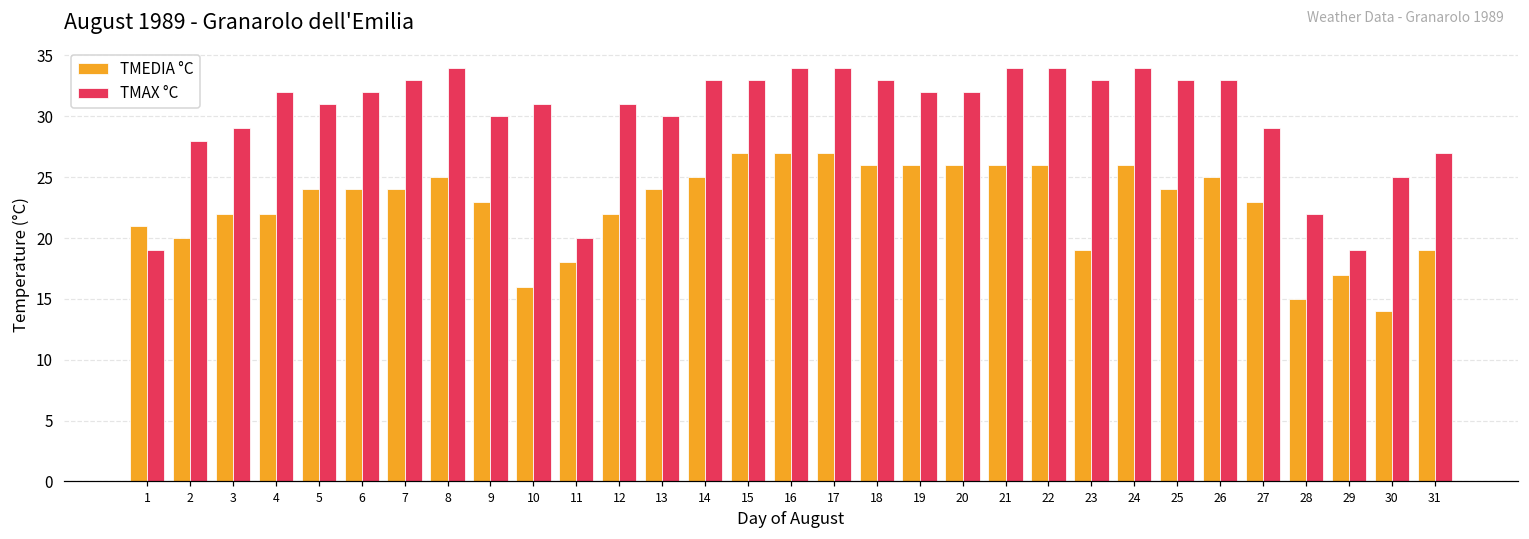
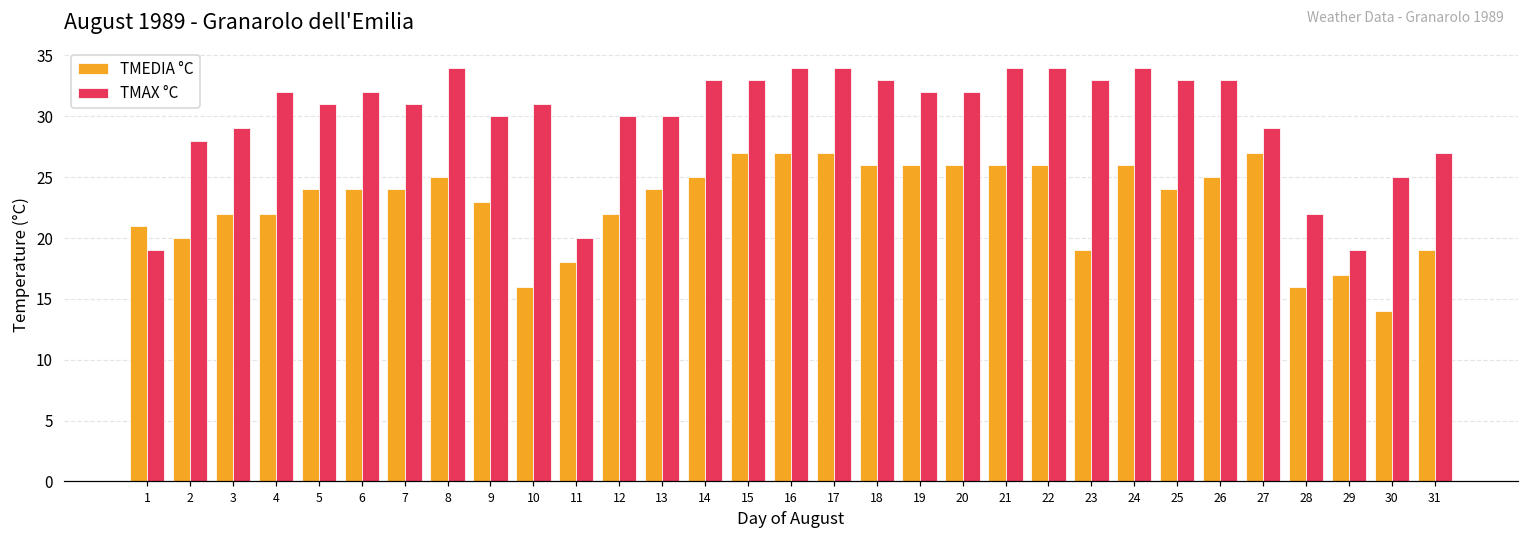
  {
    "TMEDIA °C": {
      "1": 21,
      "2": 20,
      "3": 22,
      "4": 22,
      "5": 24,
      "6": 24,
      "7": 24,
      "8": 25,
      "9": 23,
      "10": 16,
      "11": 18,
      "12": 22,
      "13": 24,
      "14": 25,
      "15": 27,
      "16": 27,
      "17": 27,
      "18": 26,
      "19": 26,
      "20": 26,
      "21": 26,
      "22": 26,
      "23": 19,
      "24": 26,
      "25": 24,
      "26": 25,
-     "27": 23,
-     "28": 15,
+     "27": 27,
+     "28": 16,
      "29": 17,
      "30": 14,
      "31": 19
    },
    "TMAX °C": {
      "1": 19,
      "2": 28,
      "3": 29,
      "4": 32,
      "5": 31,
      "6": 32,
-     "7": 33,
+     "7": 31,
      "8": 34,
      "9": 30,
      "10": 31,
      "11": 20,
-     "12": 31,
+     "12": 30,
      "13": 30,
      "14": 33,
      "15": 33,
      "16": 34,
      "17": 34,
      "18": 33,
      "19": 32,
      "20": 32,
      "21": 34,
      "22": 34,
      "23": 33,
      "24": 34,
      "25": 33,
      "26": 33,
      "27": 29,
      "28": 22,
      "29": 19,
      "30": 25,
      "31": 27
    }
  }
